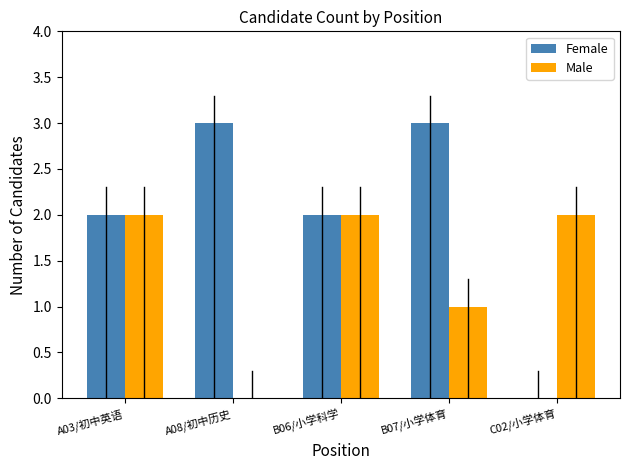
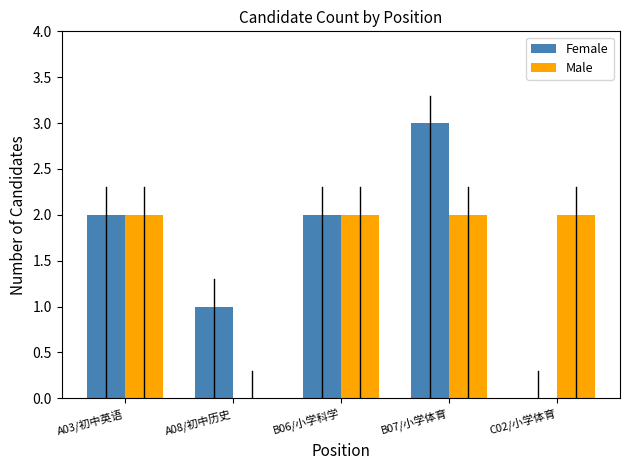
  {
    "Female": {
      "A03/初中英语": 2,
-     "A08/初中历史": 3,
+     "A08/初中历史": 1,
      "B06/小学科学": 2,
      "B07/小学体育": 3,
      "C02/小学体育": 0
    },
    "Male": {
      "A03/初中英语": 2,
      "A08/初中历史": 0,
      "B06/小学科学": 2,
-     "B07/小学体育": 1,
+     "B07/小学体育": 2,
      "C02/小学体育": 2
    }
  }
